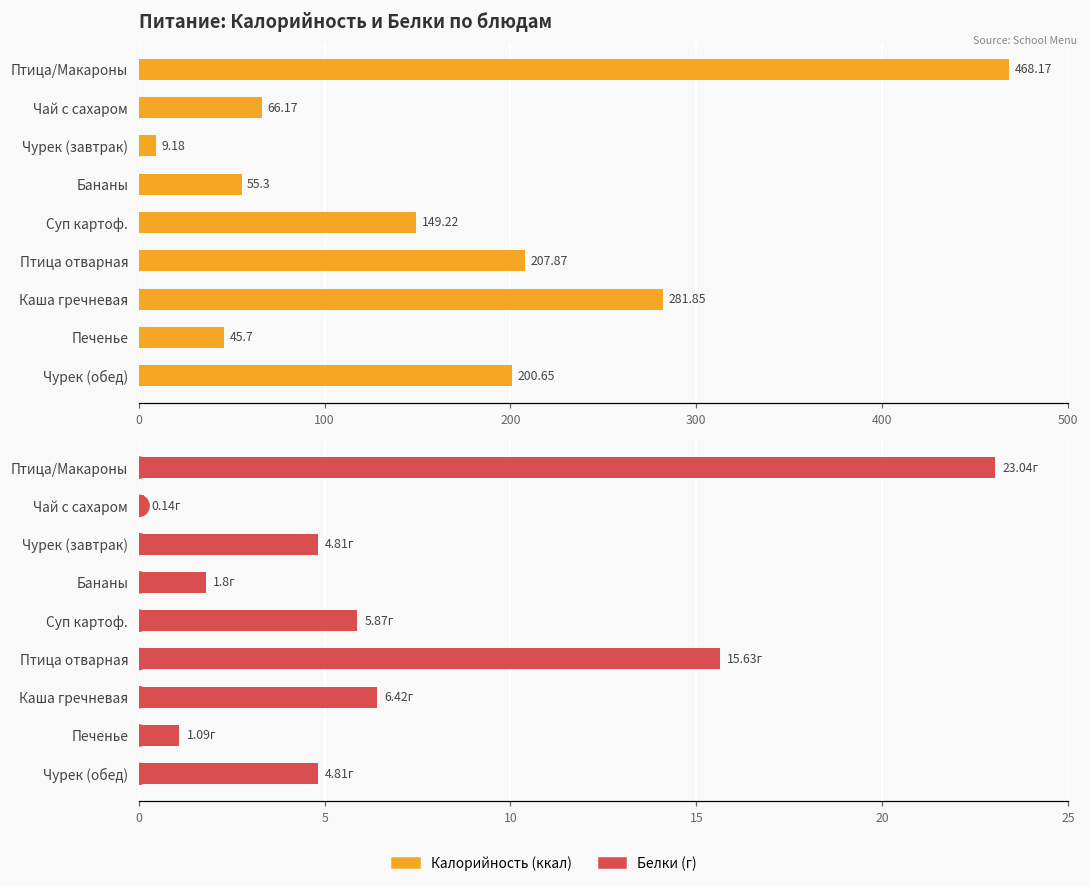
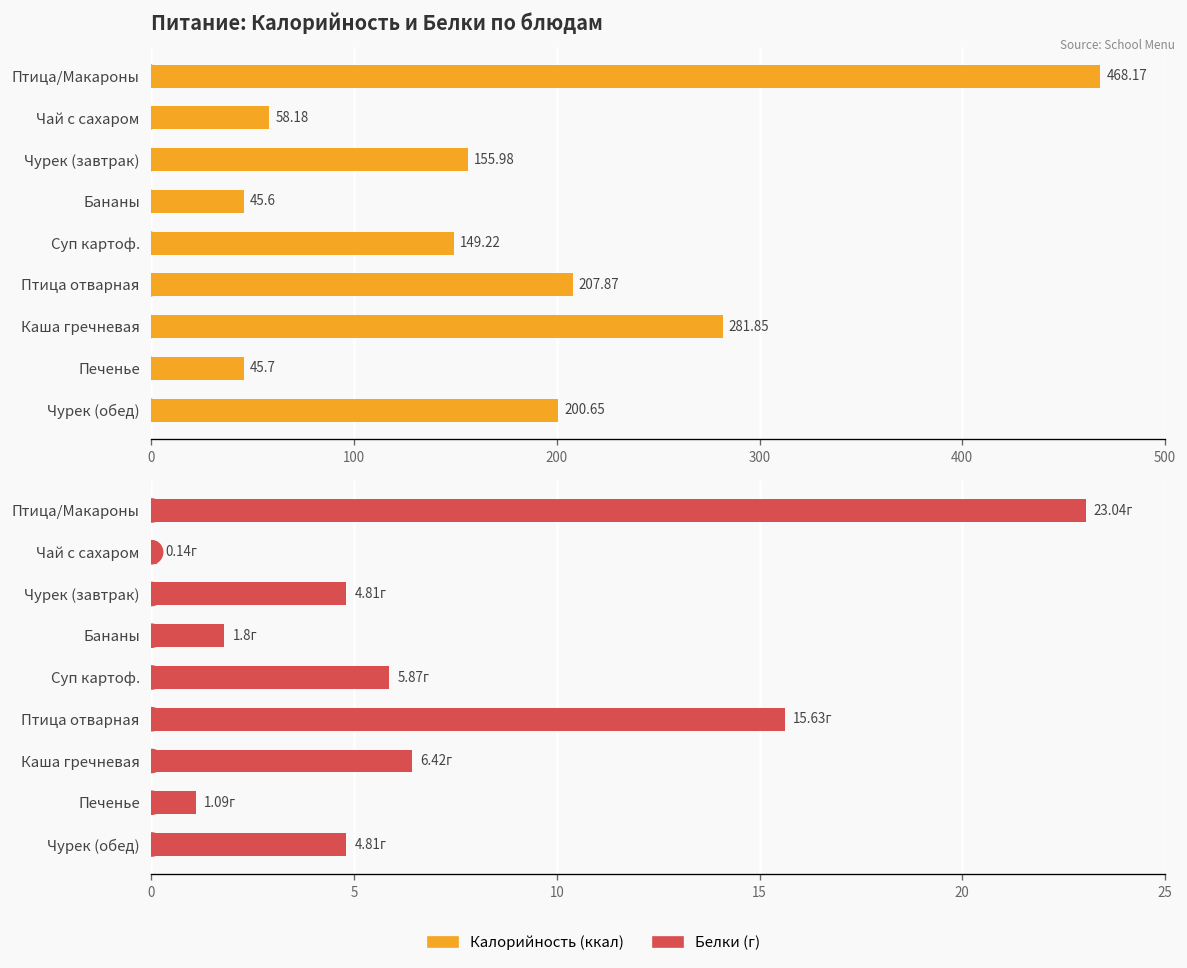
  {
    "Питание: Калорийность и Белки по блюдам": {
      "Птица/Макароны": 468.17,
-     "Чай с сахаром": 66.17,
-     "Чурек (завтрак)": 9.18,
-     "Бананы": 55.3,
+     "Чай с сахаром": 58.18,
+     "Чурек (завтрак)": 155.98,
+     "Бананы": 45.6,
      "Суп картоф.": 149.22,
      "Птица отварная": 207.87,
      "Каша гречневая": 281.85,
      "Печенье": 45.7,
      "Чурек (обед)": 200.65
    }
  }
